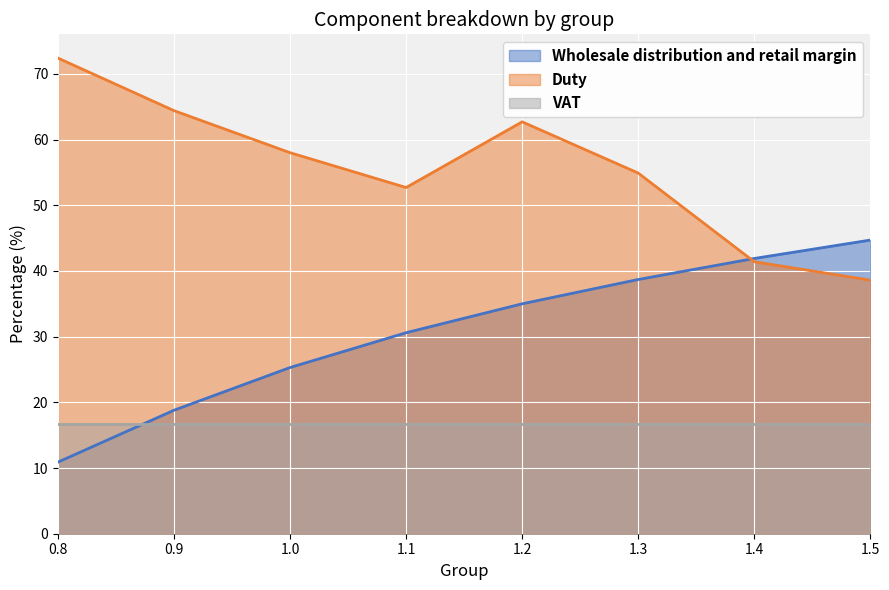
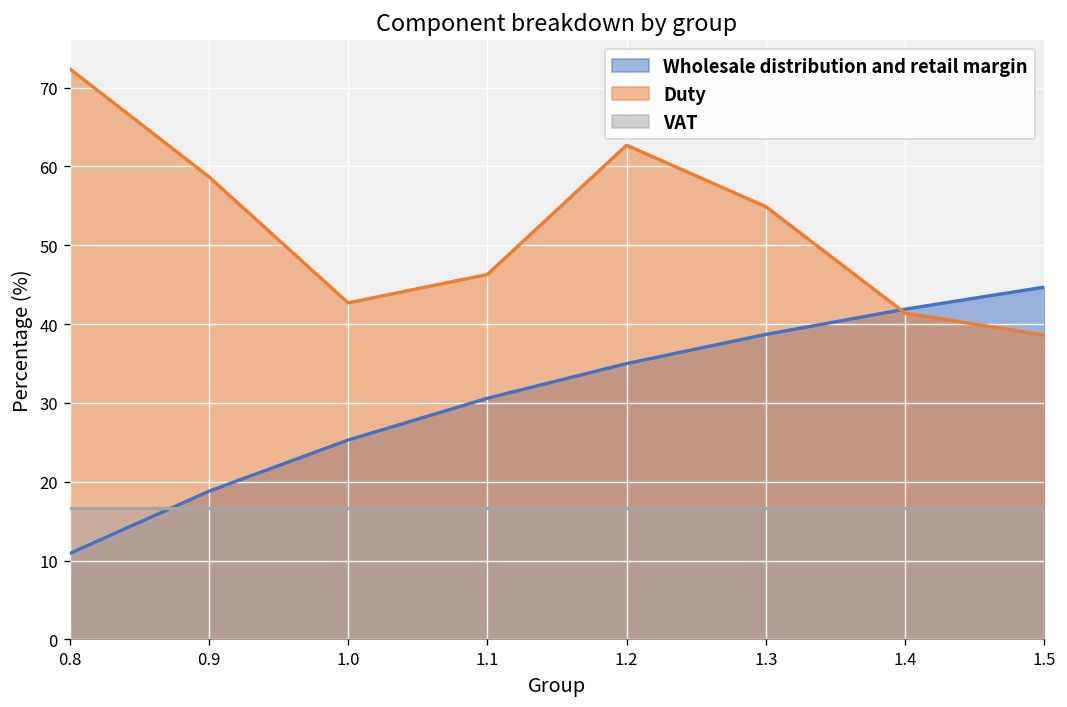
  {
    "Wholesale distribution and retail margin": {
      "0.8": 11,
      "0.9": 19,
      "1.0": 25,
      "1.1": 31,
      "1.2": 35,
      "1.3": 39,
      "1.4": 42,
      "1.5": 45
    },
    "Duty": {
      "0.8": 72,
-     "0.9": 64,
-     "1.0": 58,
-     "1.1": 53,
+     "0.9": 59,
+     "1.0": 43,
+     "1.1": 46,
      "1.2": 63,
      "1.3": 55,
      "1.4": 41,
      "1.5": 39
    },
    "VAT": {
      "0.8": 17,
      "0.9": 17,
      "1.0": 17,
      "1.1": 17,
      "1.2": 17,
      "1.3": 17,
      "1.4": 17,
      "1.5": 17
    }
  }
